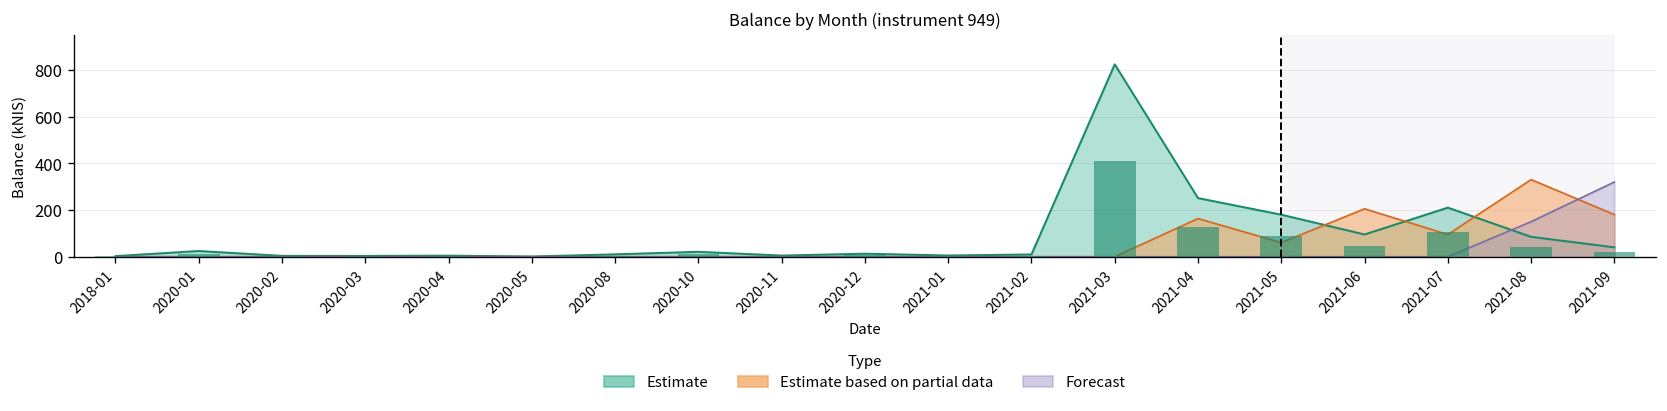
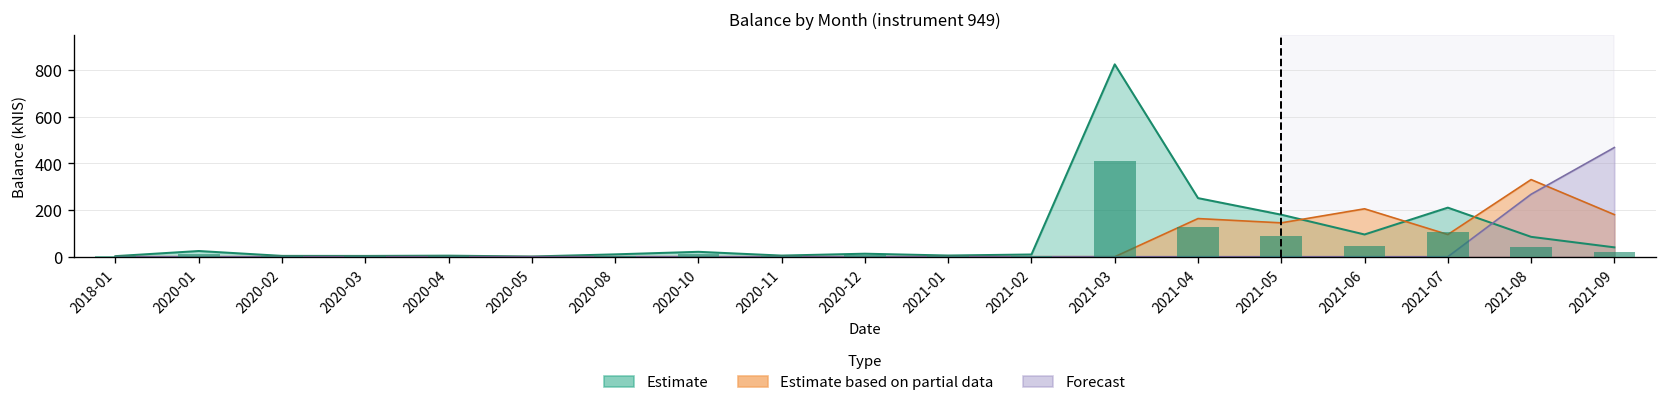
  {
    "Estimate based on partial data": {
      "2021-04": 160,
-     "2021-05": 60,
+     "2021-05": 150,
      "2021-06": 210,
      "2021-07": 100,
      "2021-08": 330,
      "2021-09": 180
    },
    "Forecast": {
      "2021-04": 0,
      "2021-05": 0,
      "2021-06": 0,
      "2021-07": 0,
-     "2021-08": 150,
-     "2021-09": 320
+     "2021-08": 270,
+     "2021-09": 470
    }
  }
